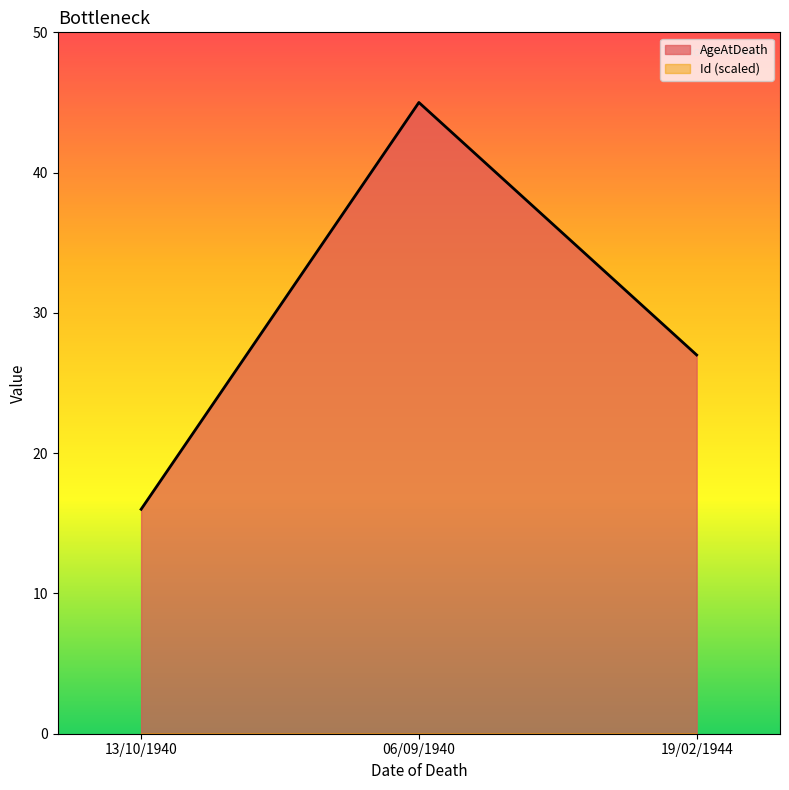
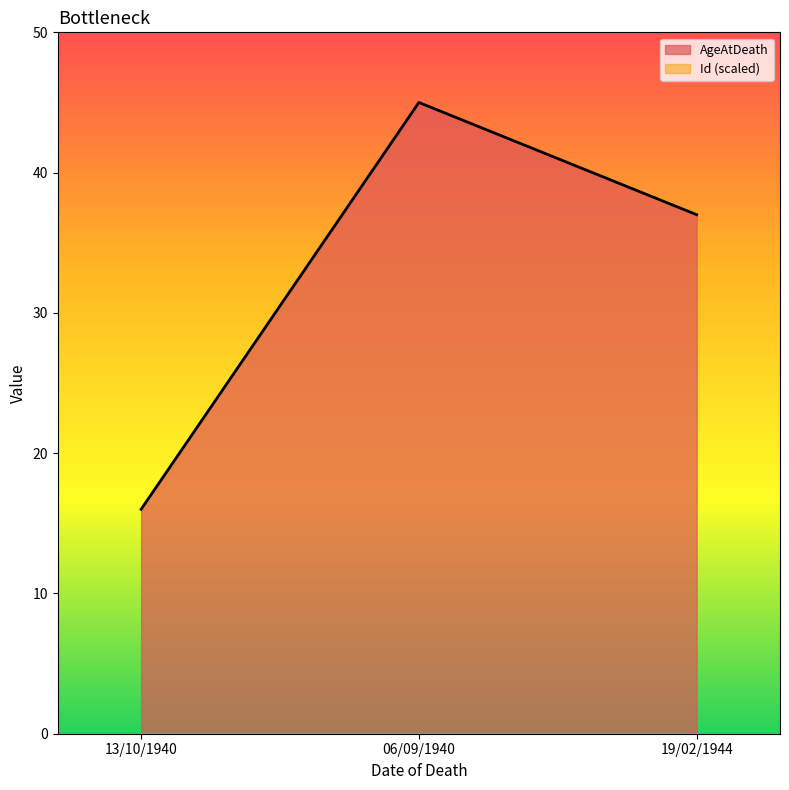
  {
    "AgeAtDeath": {
      "13/10/1940": 16,
      "06/09/1940": 45,
-     "19/02/1944": 27
+     "19/02/1944": 37
    }
  }
